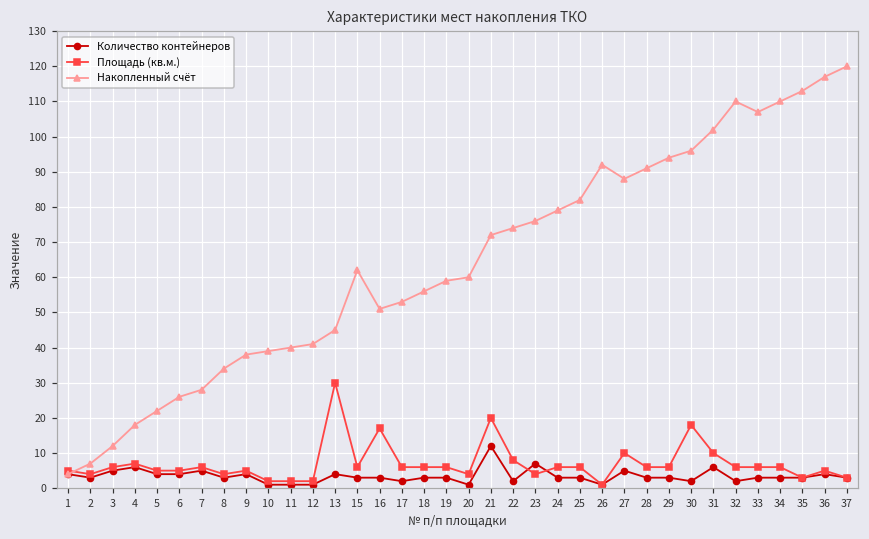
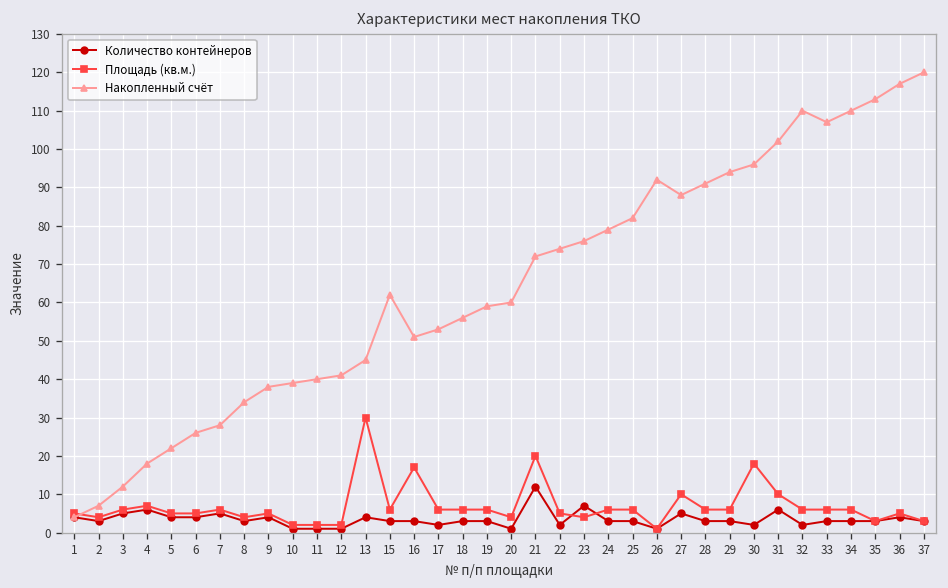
  {
    "Количество контейнеров": {
      "2": 3,
      "3": 5,
      "4": 6,
      "5": 4,
      "6": 4,
      "7": 5,
      "8": 3,
      "9": 4,
      "10": 1,
      "11": 1,
      "12": 1,
      "13": 4,
      "15": 3,
      "16": 3,
      "17": 2,
      "18": 3,
      "19": 3,
      "20": 1,
      "21": 12,
      "22": 2,
      "23": 7,
      "24": 3,
      "25": 3,
      "27": 5,
      "28": 3,
      "29": 3,
      "30": 2,
      "31": 6,
      "32": 2,
      "33": 3,
      "34": 3,
      "36": 4
    },
    "Площадь (кв.м.)": {
      "1": 5,
      "2": 4,
      "3": 6,
      "4": 7,
      "5": 5,
      "6": 5,
      "7": 6,
      "8": 4,
      "9": 5,
      "10": 2,
      "11": 2,
      "12": 2,
      "13": 30,
      "15": 6,
      "16": 17,
      "17": 6,
      "18": 6,
      "19": 6,
      "20": 4,
      "21": 20,
-     "22": 8,
+     "22": 5,
      "23": 4,
      "24": 6,
      "25": 6,
      "27": 10,
      "28": 6,
      "29": 6,
      "30": 18,
      "31": 10,
      "32": 6,
      "33": 6,
      "34": 6,
      "36": 5
    },
    "Накопленный счёт": {
      "2": 7,
      "3": 12,
      "4": 18,
      "5": 22,
      "6": 26,
      "7": 28,
      "8": 34,
      "9": 38,
      "10": 39,
      "11": 40,
      "12": 41,
      "13": 45,
      "15": 62,
      "16": 51,
      "17": 53,
      "18": 56,
      "19": 59,
      "20": 60,
      "21": 72,
      "22": 74,
      "23": 76,
      "24": 79,
      "25": 82,
      "26": 92,
      "27": 88,
      "28": 91,
      "29": 94,
      "30": 96,
      "31": 102,
      "32": 110,
      "33": 107,
      "34": 110,
      "35": 113,
      "36": 117,
      "37": 120
    }
  }
